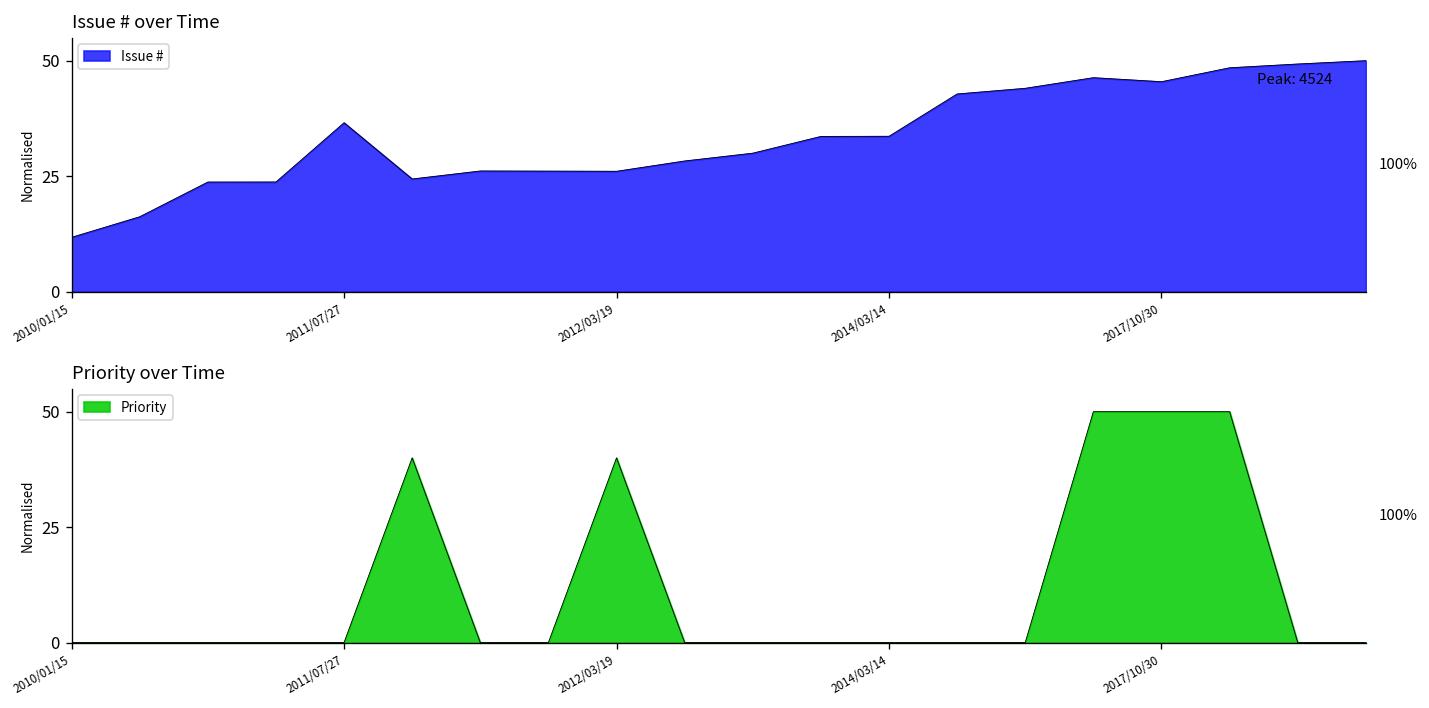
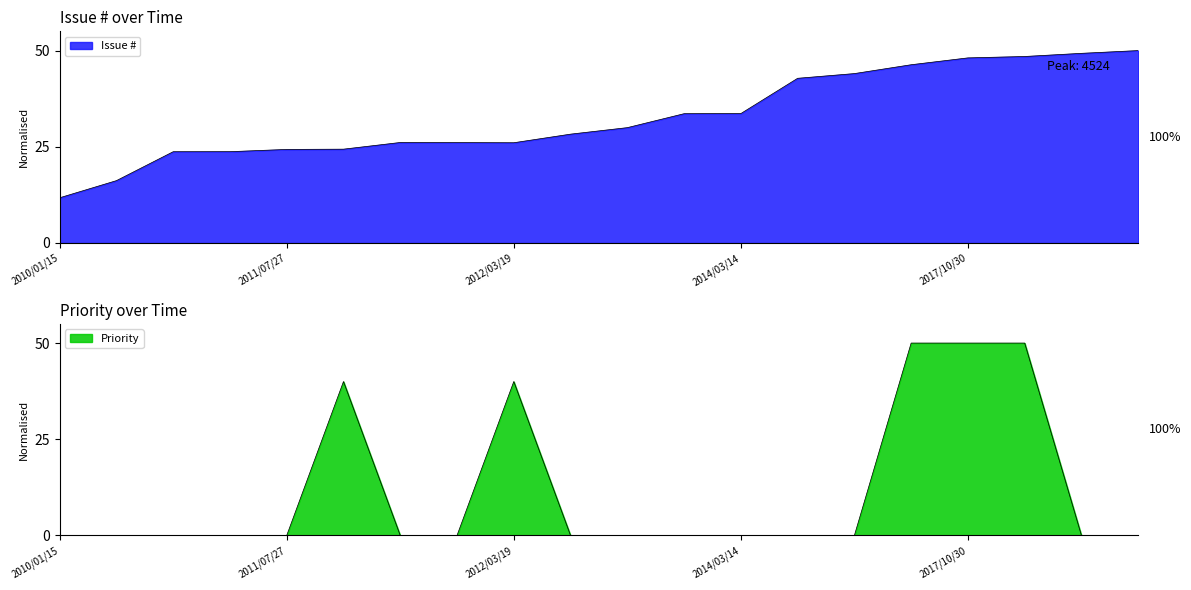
  {
    "Issue # over Time": {
      "2010/01/15": 12,
-     "2011/07/27": 37,
-     "2017/10/30": 45
+     "2011/07/27": 24,
+     "2017/10/30": 48
    },
    "Priority over Time": {
      "2010/01/15": 0,
      "2011/07/27": 0,
      "2017/10/30": 50
    }
  }
